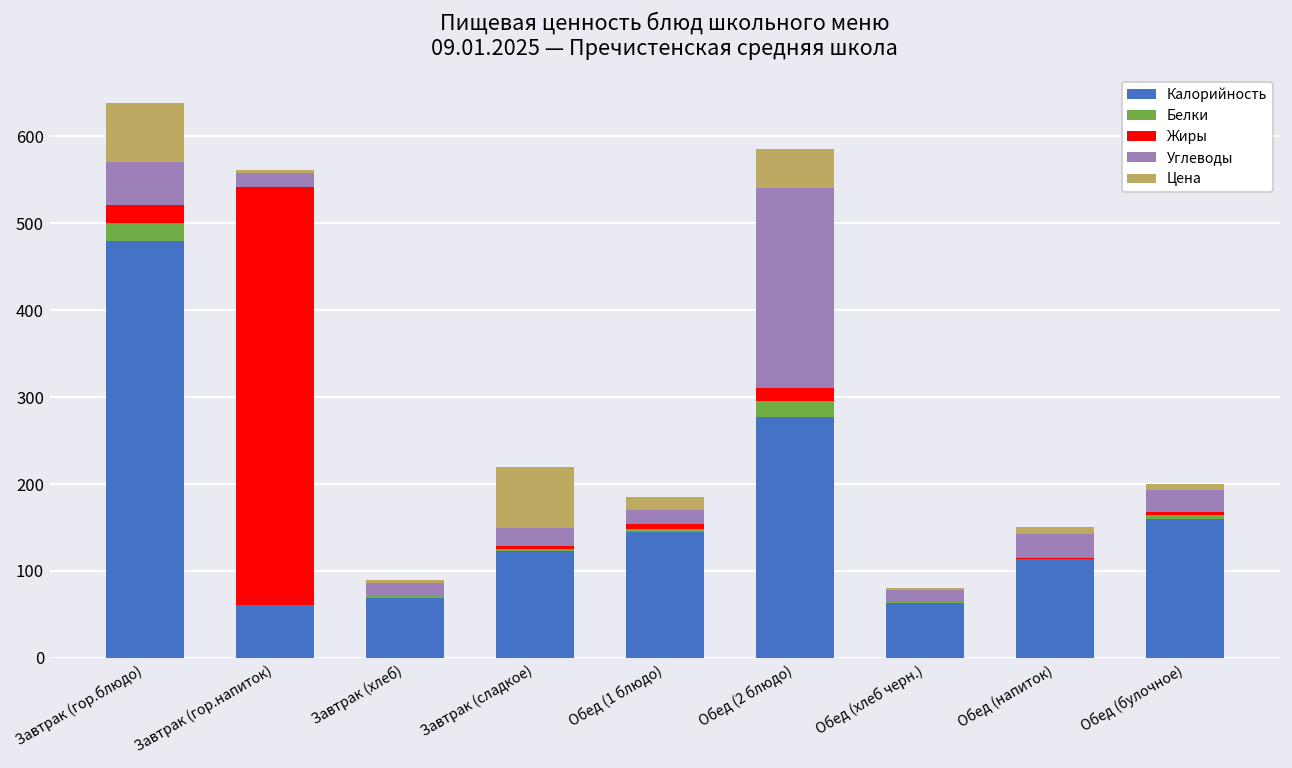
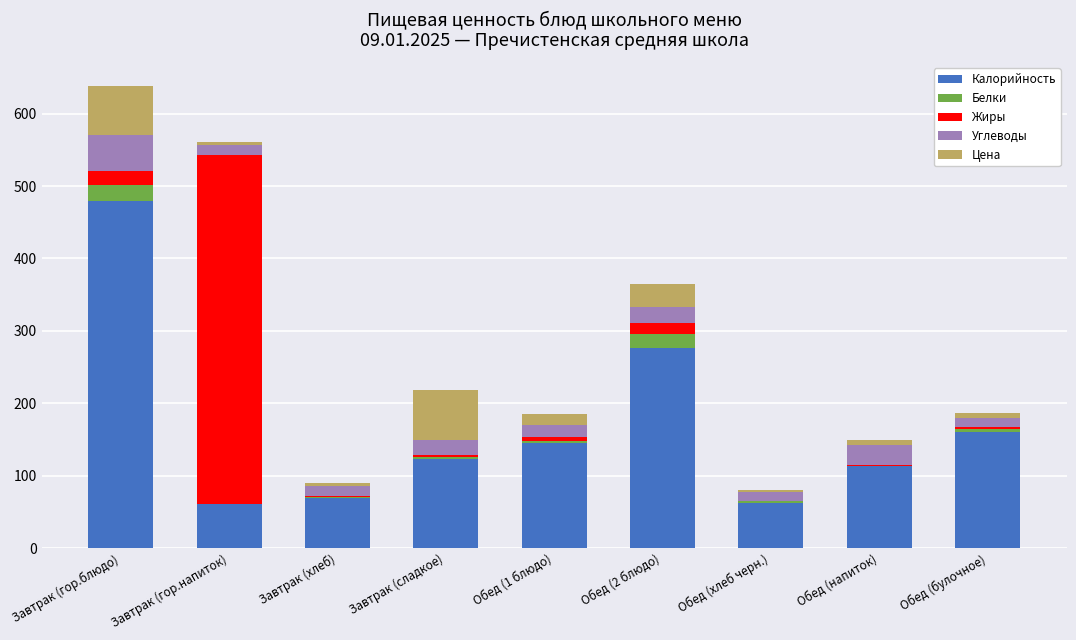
  {
    "Калорийность": {
      "Завтрак (гор.блюдо)": 480,
      "Завтрак (гор.напиток)": 60,
      "Завтрак (хлеб)": 70,
      "Завтрак (сладкое)": 120,
      "Обед (1 блюдо)": 150,
      "Обед (2 блюдо)": 280,
      "Обед (хлеб черн.)": 60,
      "Обед (напиток)": 110,
      "Обед (булочное)": 160
    },
    "Белки": {
      "Завтрак (гор.блюдо)": 20,
      "Обед (1 блюдо)": 0,
      "Обед (2 блюдо)": 20,
      "Обед (булочное)": 0
    },
    "Жиры": {
      "Завтрак (гор.блюдо)": 20,
      "Завтрак (гор.напиток)": 480,
      "Обед (1 блюдо)": 10,
      "Обед (2 блюдо)": 20
    },
    "Углеводы": {
      "Завтрак (гор.блюдо)": 50,
      "Завтрак (гор.напиток)": 20,
      "Завтрак (хлеб)": 10,
      "Завтрак (сладкое)": 20,
      "Обед (1 блюдо)": 20,
-     "Обед (2 блюдо)": 230,
+     "Обед (2 блюдо)": 20,
      "Обед (хлеб черн.)": 10,
      "Обед (напиток)": 30,
-     "Обед (булочное)": 30
+     "Обед (булочное)": 10
    },
    "Цена": {
      "Завтрак (гор.блюдо)": 70,
      "Завтрак (гор.напиток)": 0,
      "Завтрак (хлеб)": 0,
      "Завтрак (сладкое)": 70,
      "Обед (1 блюдо)": 10,
-     "Обед (2 блюдо)": 40,
+     "Обед (2 блюдо)": 30,
      "Обед (напиток)": 10,
      "Обед (булочное)": 10
    }
  }
